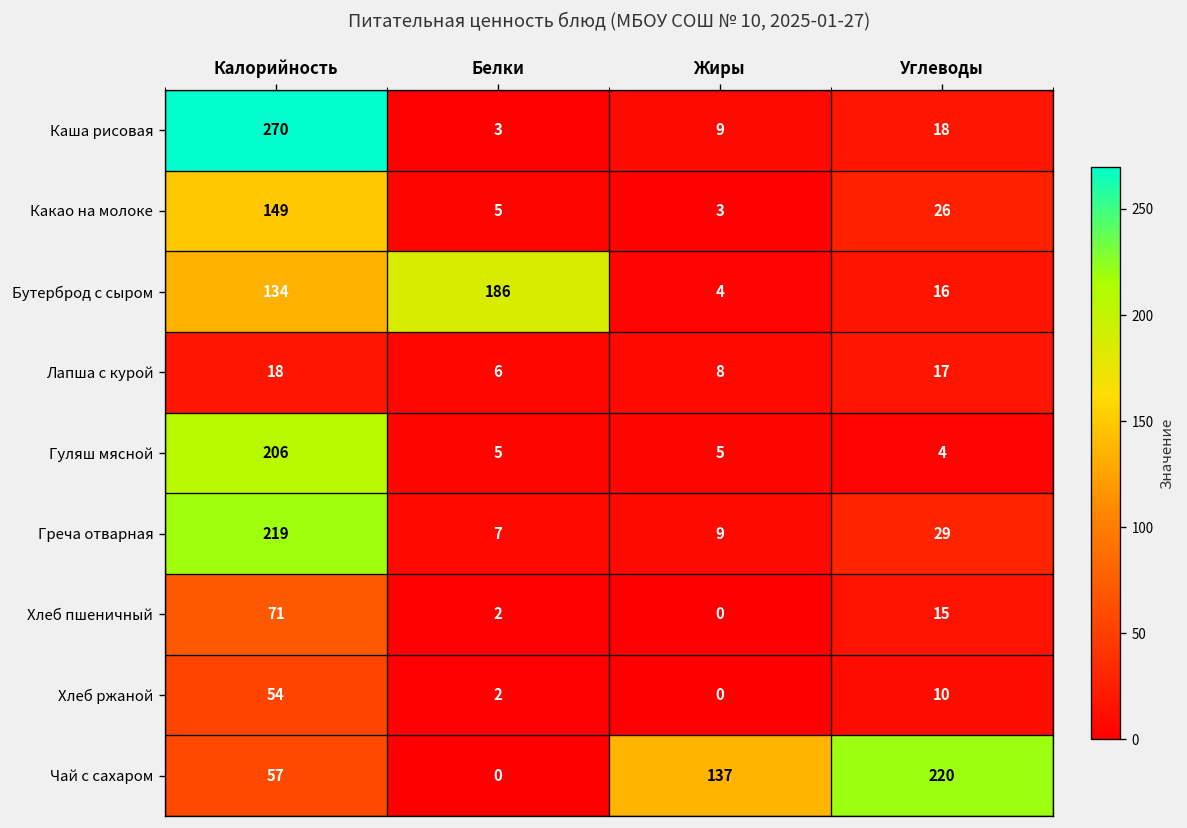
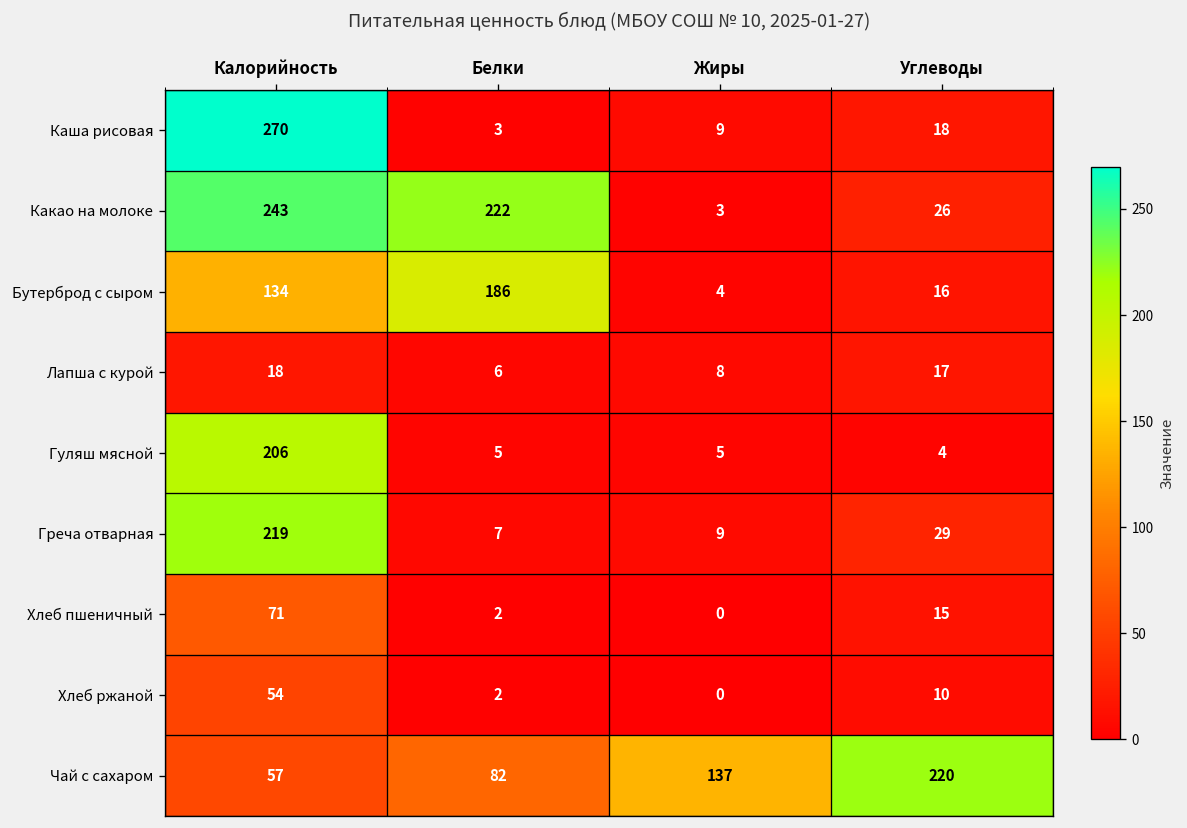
  {
    "Каша рисовая": {
      "Калорийность": 270,
      "Белки": 3,
      "Жиры": 9,
      "Углеводы": 18
    },
    "Какао на молоке": {
-     "Калорийность": 149,
-     "Белки": 5,
+     "Калорийность": 243,
+     "Белки": 222,
      "Жиры": 3,
      "Углеводы": 26
    },
    "Бутерброд с сыром": {
      "Калорийность": 134,
      "Белки": 186,
      "Жиры": 4,
      "Углеводы": 16
    },
    "Лапша с курой": {
      "Калорийность": 18,
      "Белки": 6,
      "Жиры": 8,
      "Углеводы": 17
    },
    "Гуляш мясной": {
      "Калорийность": 206,
      "Белки": 5,
      "Жиры": 5,
      "Углеводы": 4
    },
    "Греча отварная": {
      "Калорийность": 219,
      "Белки": 7,
      "Жиры": 9,
      "Углеводы": 29
    },
    "Хлеб пшеничный": {
      "Калорийность": 71,
      "Белки": 2,
      "Жиры": 0,
      "Углеводы": 15
    },
    "Хлеб ржаной": {
      "Калорийность": 54,
      "Белки": 2,
      "Жиры": 0,
      "Углеводы": 10
    },
    "Чай с сахаром": {
      "Калорийность": 57,
-     "Белки": 0,
+     "Белки": 82,
      "Жиры": 137,
      "Углеводы": 220
    }
  }
